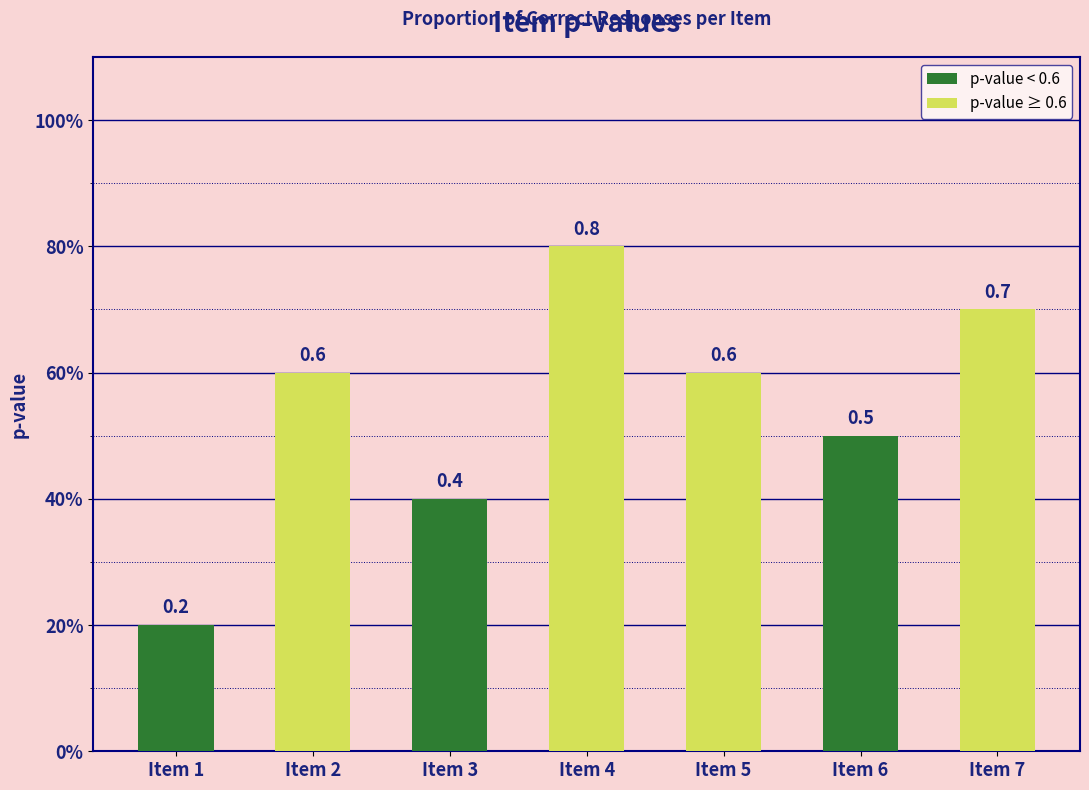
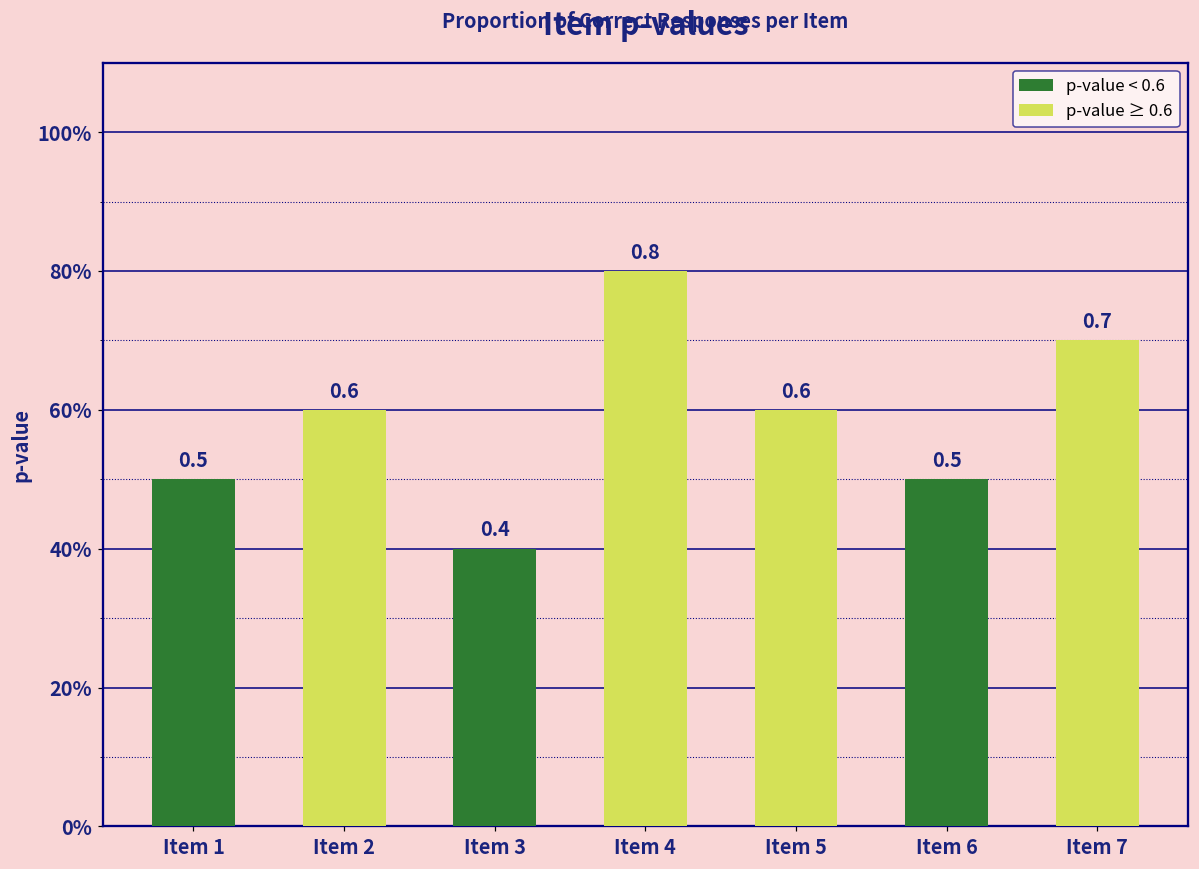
  {
-   "Item 1": 0.2,
+   "Item 1": 0.5,
    "Item 2": 0.6,
    "Item 3": 0.4,
    "Item 4": 0.8,
    "Item 5": 0.6,
    "Item 6": 0.5,
    "Item 7": 0.7
  }
